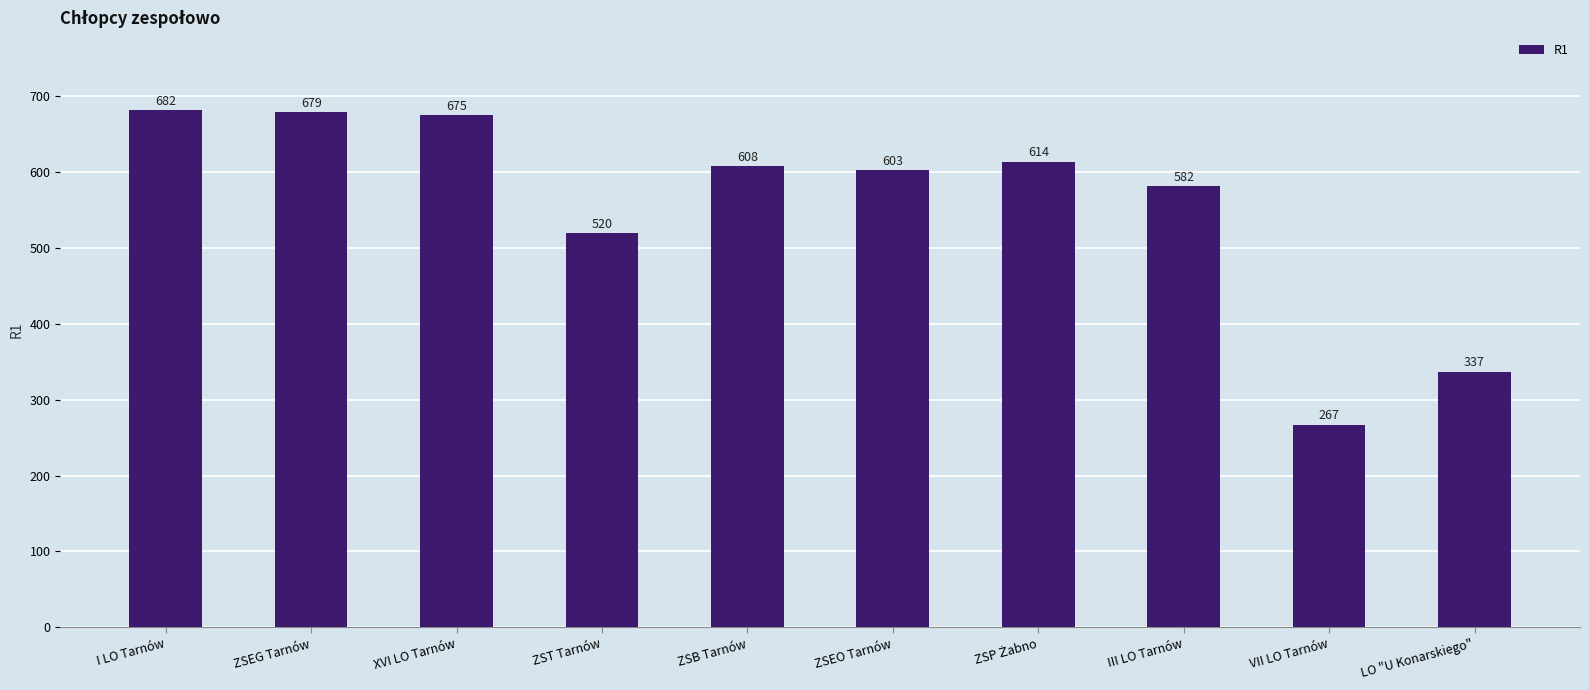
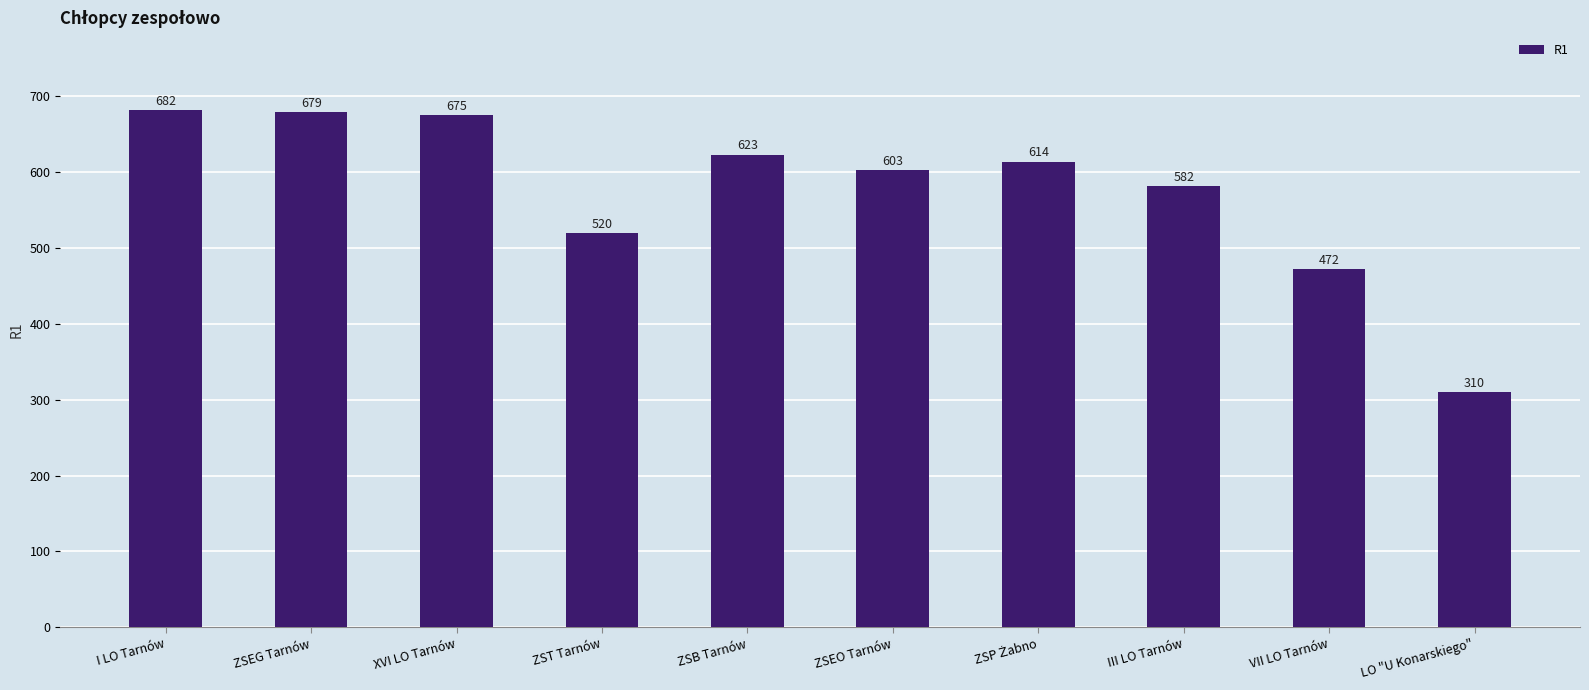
  {
    "I LO Tarnów": 682,
    "ZSEG Tarnów": 679,
    "XVI LO Tarnów": 675,
    "ZST Tarnów": 520,
-   "ZSB Tarnów": 608,
+   "ZSB Tarnów": 623,
    "ZSEO Tarnów": 603,
    "ZSP Żabno": 614,
    "III LO Tarnów": 582,
-   "VII LO Tarnów": 267,
-   "LO \"U Konarskiego\"": 337
+   "VII LO Tarnów": 472,
+   "LO \"U Konarskiego\"": 310
  }
